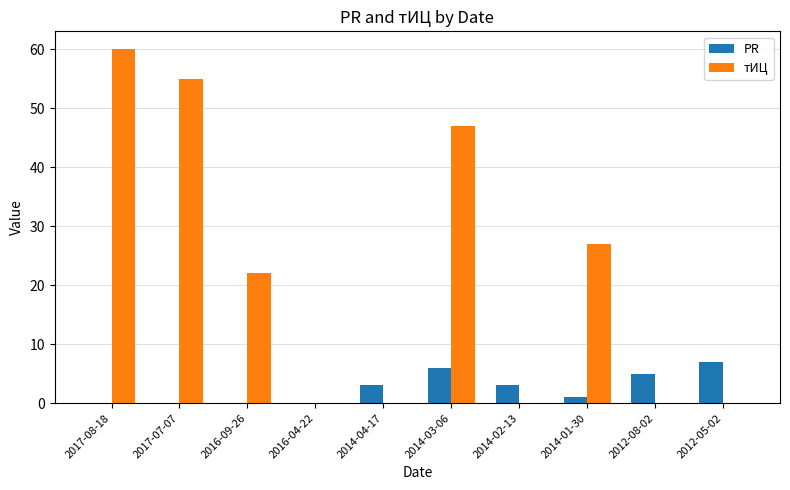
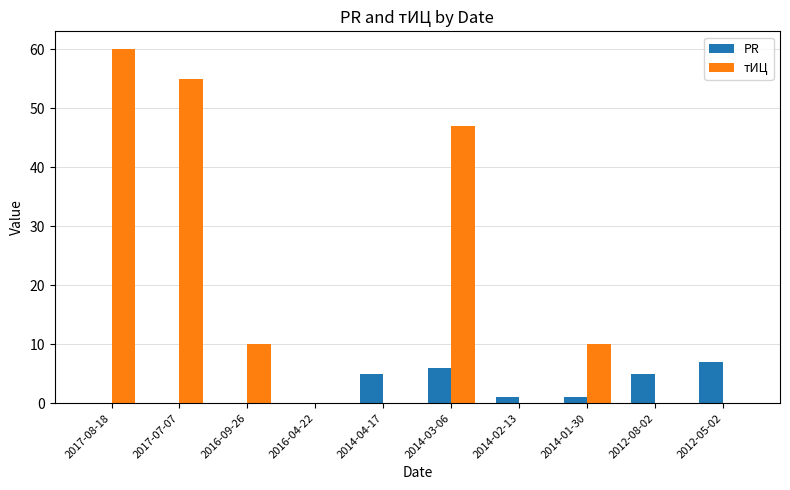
  {
    "PR": {
      "2017-08-18": 0,
      "2017-07-07": 0,
      "2016-09-26": 0,
      "2016-04-22": 0,
-     "2014-04-17": 3,
+     "2014-04-17": 5,
      "2014-03-06": 6,
-     "2014-02-13": 3,
+     "2014-02-13": 1,
      "2014-01-30": 1,
      "2012-08-02": 5,
      "2012-05-02": 7
    },
    "тИЦ": {
      "2017-08-18": 60,
      "2017-07-07": 55,
-     "2016-09-26": 22,
+     "2016-09-26": 10,
      "2016-04-22": 0,
      "2014-04-17": 0,
      "2014-03-06": 47,
      "2014-02-13": 0,
-     "2014-01-30": 27,
+     "2014-01-30": 10,
      "2012-08-02": 0,
      "2012-05-02": 0
    }
  }
